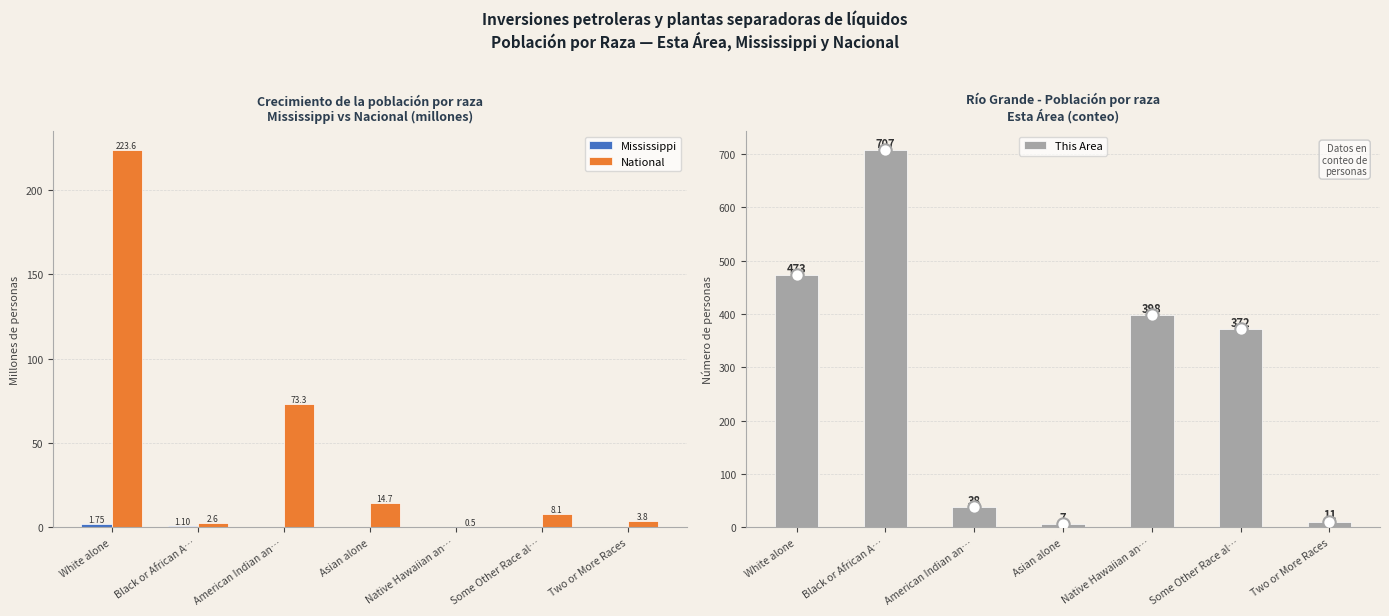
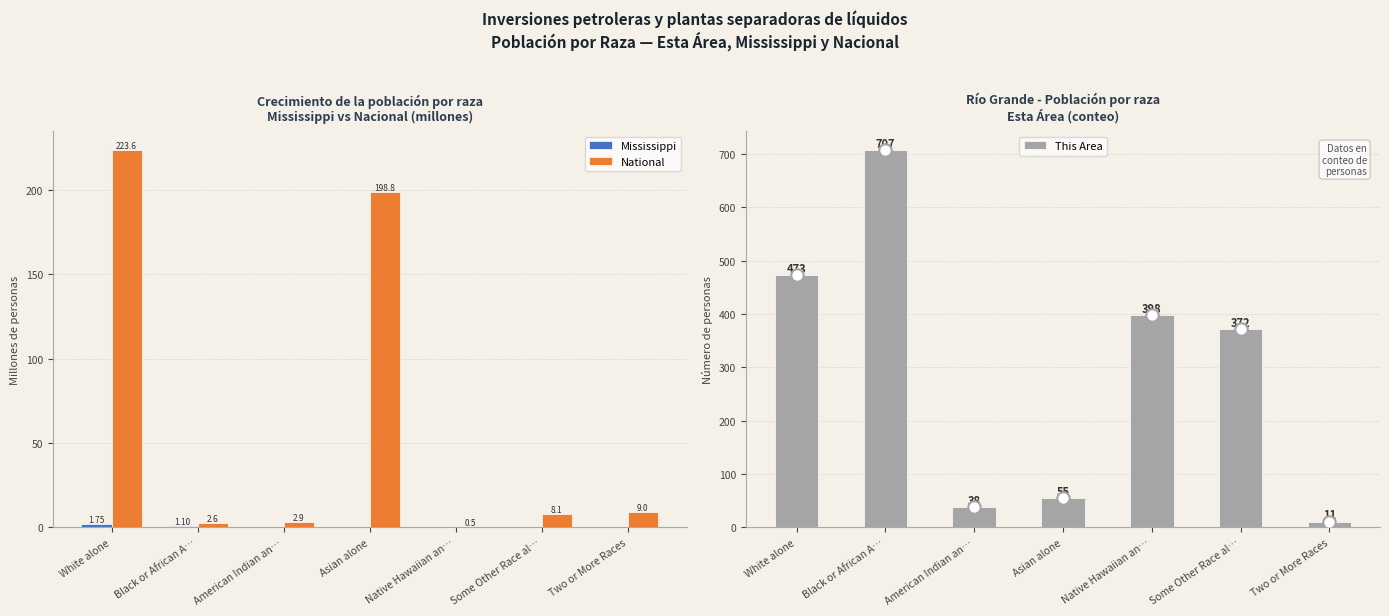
  {
    "Crecimiento de la población por raza Mississippi vs Nacional (millones)": {
      "Mississippi": {
        "White alone": 1.75,
        "Black or African A…": 1.10
      },
      "National": {
        "White alone": 223.6,
        "Black or African A…": 2.6,
-       "American Indian an…": 73.3,
-       "Asian alone": 14.7,
+       "American Indian an…": 2.9,
+       "Asian alone": 198.8,
        "Native Hawaiian an…": 0.5,
        "Some Other Race al…": 8.1,
-       "Two or More Races": 3.8
+       "Two or More Races": 9.0
      }
    },
    "Río Grande - Población por raza Esta Área (conteo)": {
      "This Area": {
-       "Asian alone": 7
+       "Asian alone": 55
      }
    }
  }
